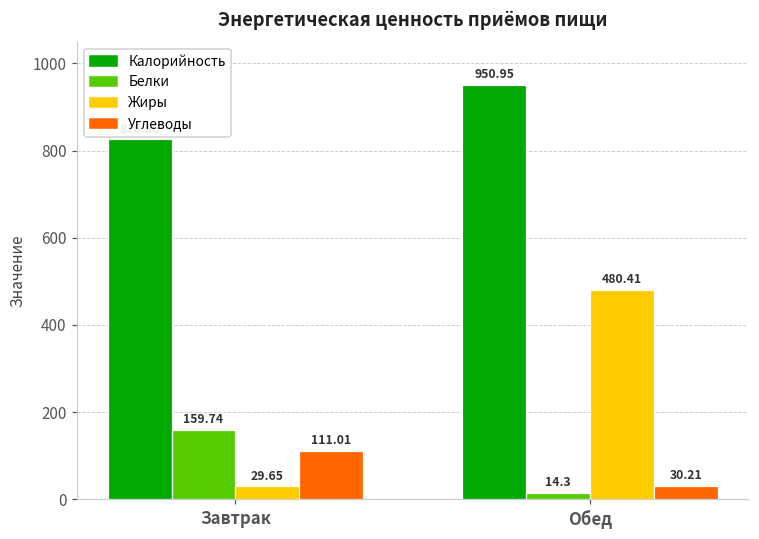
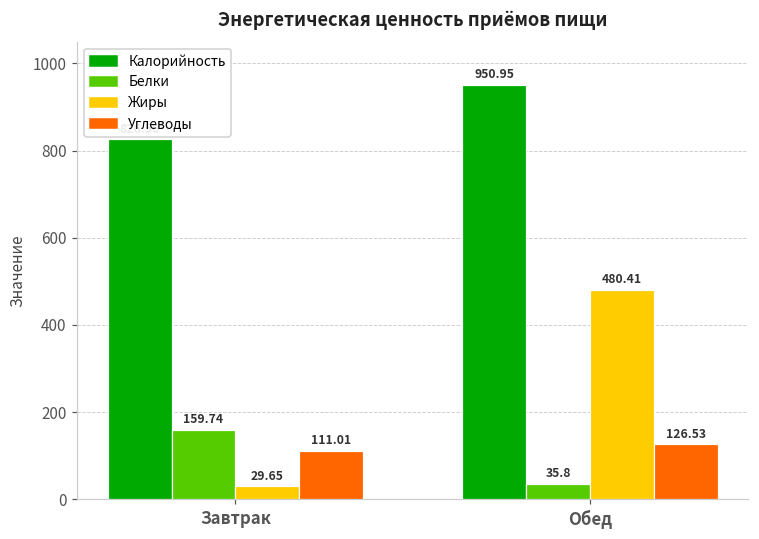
  {
    "Калорийность": {
      "Обед": 950.95
    },
    "Белки": {
      "Завтрак": 159.74,
-     "Обед": 14.3
+     "Обед": 35.8
    },
    "Жиры": {
      "Завтрак": 29.65,
      "Обед": 480.41
    },
    "Углеводы": {
      "Завтрак": 111.01,
-     "Обед": 30.21
+     "Обед": 126.53
    }
  }
